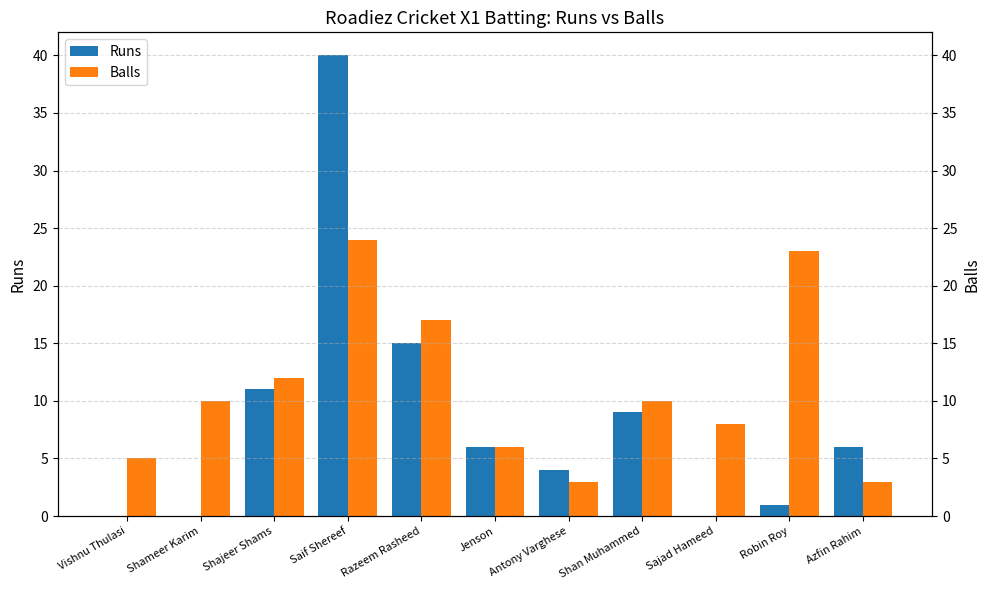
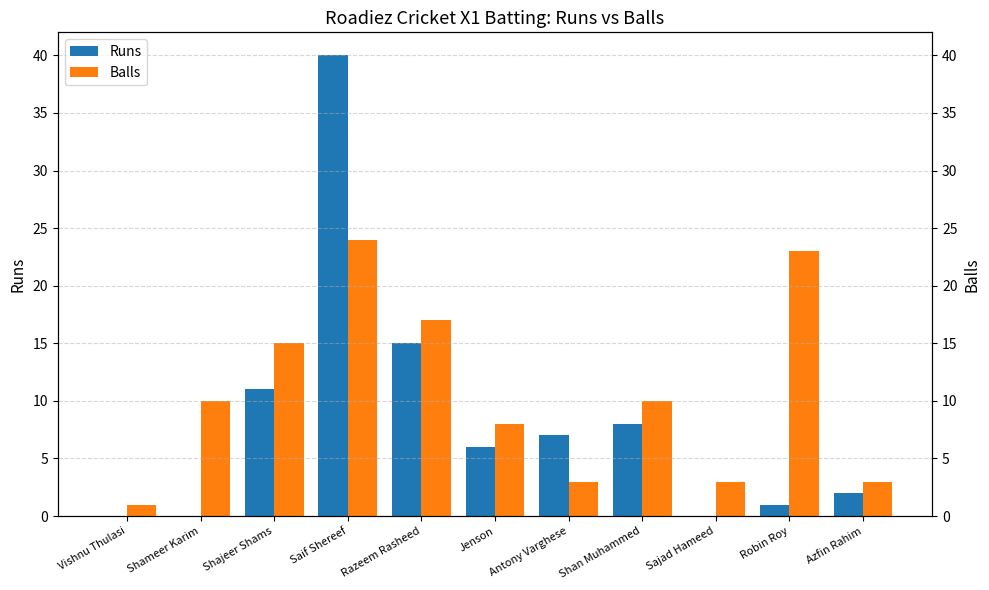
  {
    "Runs": {
      "Vishnu Thulasi": 0,
      "Shameer Karim": 0,
      "Shajeer Shams": 11,
      "Saif Shereef": 40,
      "Razeem Rasheed": 15,
      "Jenson": 6,
-     "Antony Varghese": 4,
-     "Shan Muhammed": 9,
+     "Antony Varghese": 7,
+     "Shan Muhammed": 8,
      "Sajad Hameed": 0,
      "Robin Roy": 1,
-     "Azfin Rahim": 6
+     "Azfin Rahim": 2
    },
    "Balls": {
-     "Vishnu Thulasi": 5,
+     "Vishnu Thulasi": 1,
      "Shameer Karim": 10,
-     "Shajeer Shams": 12,
+     "Shajeer Shams": 15,
      "Saif Shereef": 24,
      "Razeem Rasheed": 17,
-     "Jenson": 6,
+     "Jenson": 8,
      "Antony Varghese": 3,
      "Shan Muhammed": 10,
-     "Sajad Hameed": 8,
+     "Sajad Hameed": 3,
      "Robin Roy": 23,
      "Azfin Rahim": 3
    }
  }
